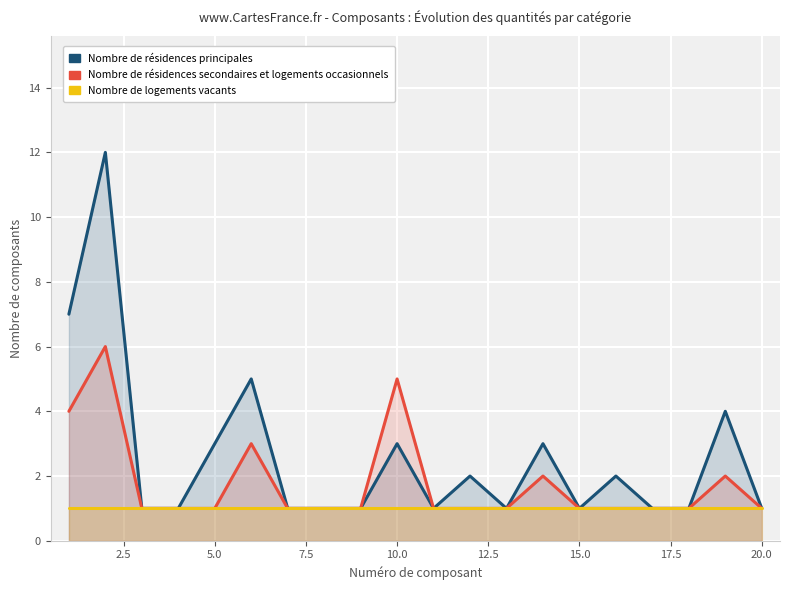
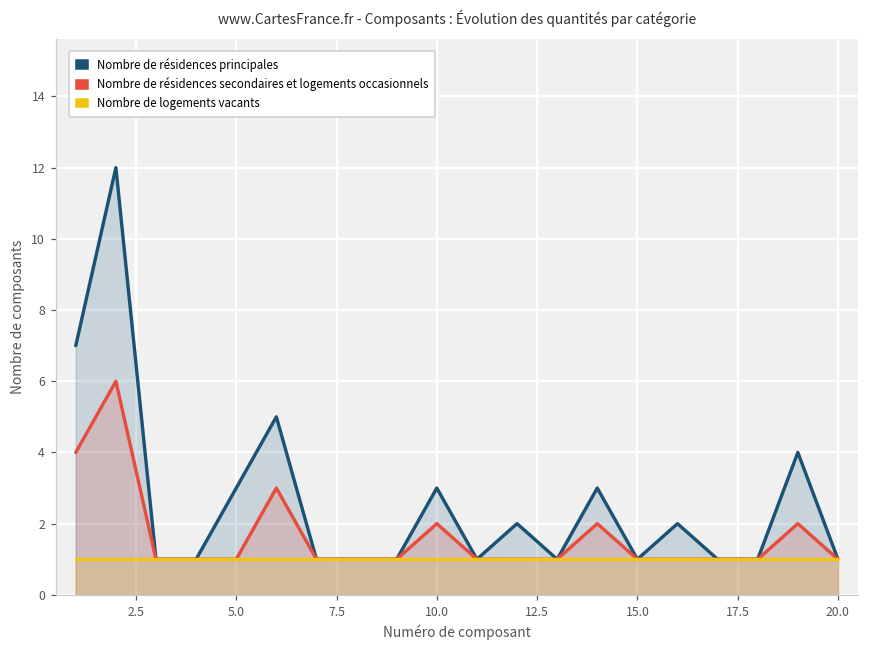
  {
    "Nombre de résidences principales": {
      "5.0": 3,
      "10.0": 3
    },
    "Nombre de résidences secondaires et logements occasionnels": {
-     "10.0": 5
+     "10.0": 2
    },
    "Nombre de logements vacants": {
      "10.0": 1
    }
  }
